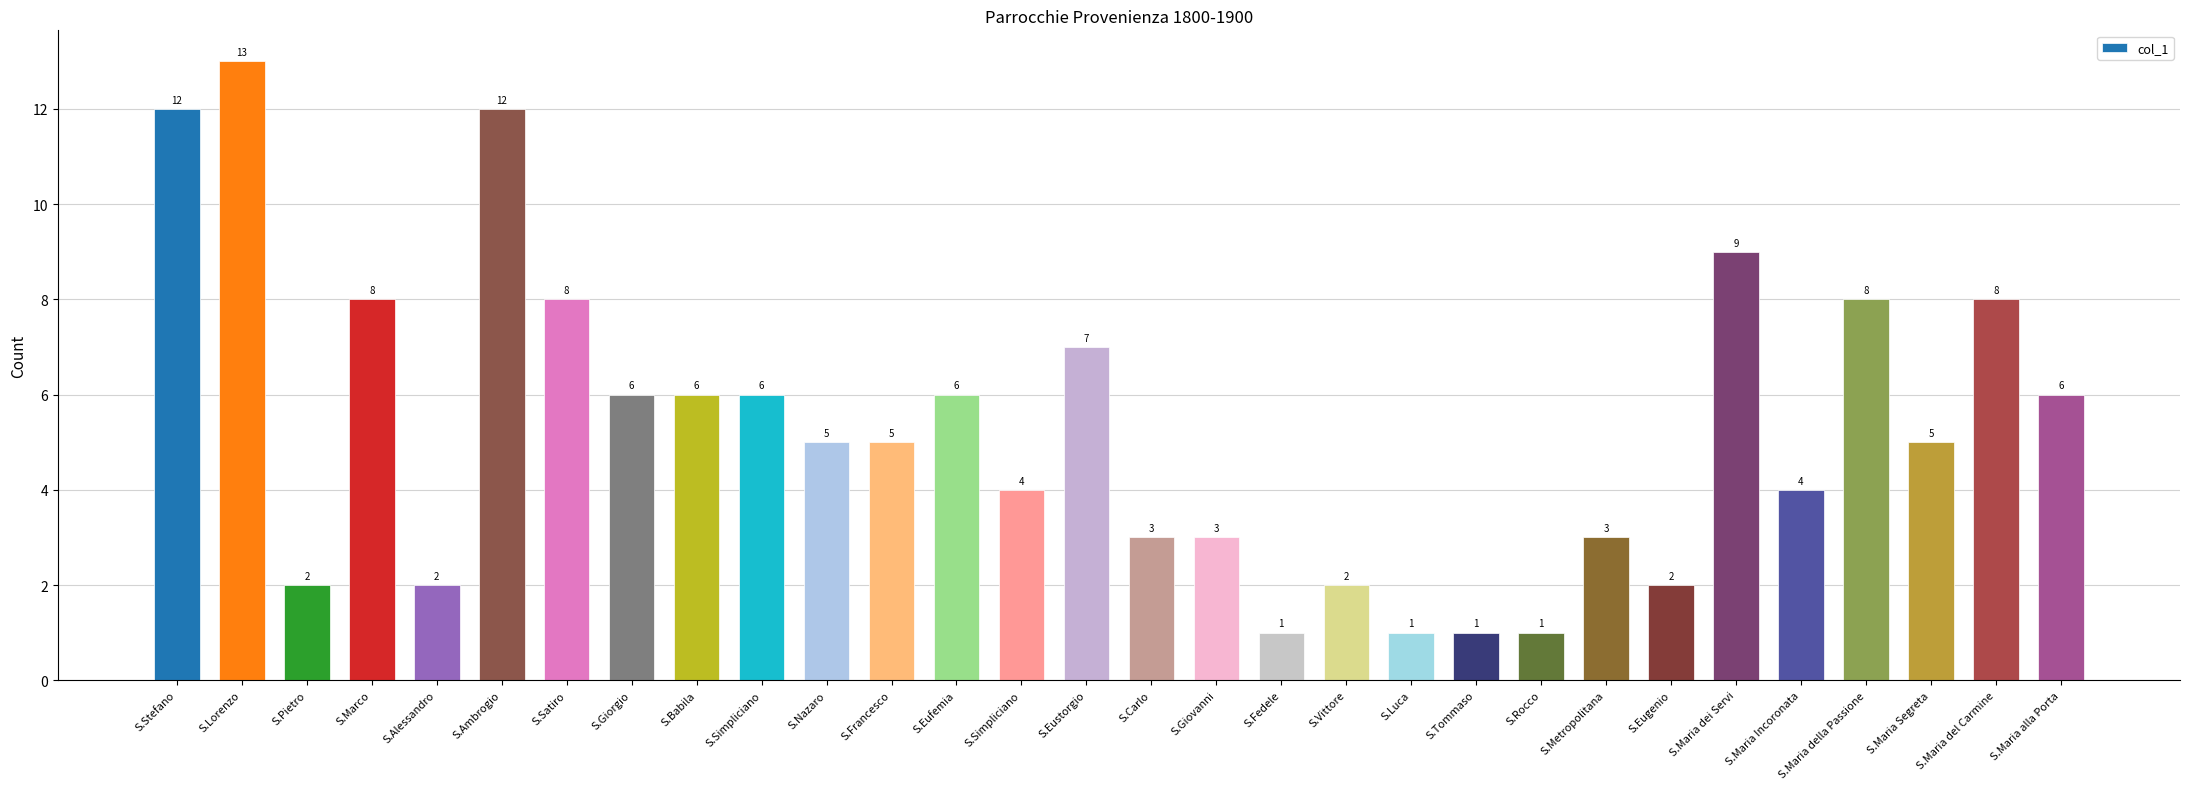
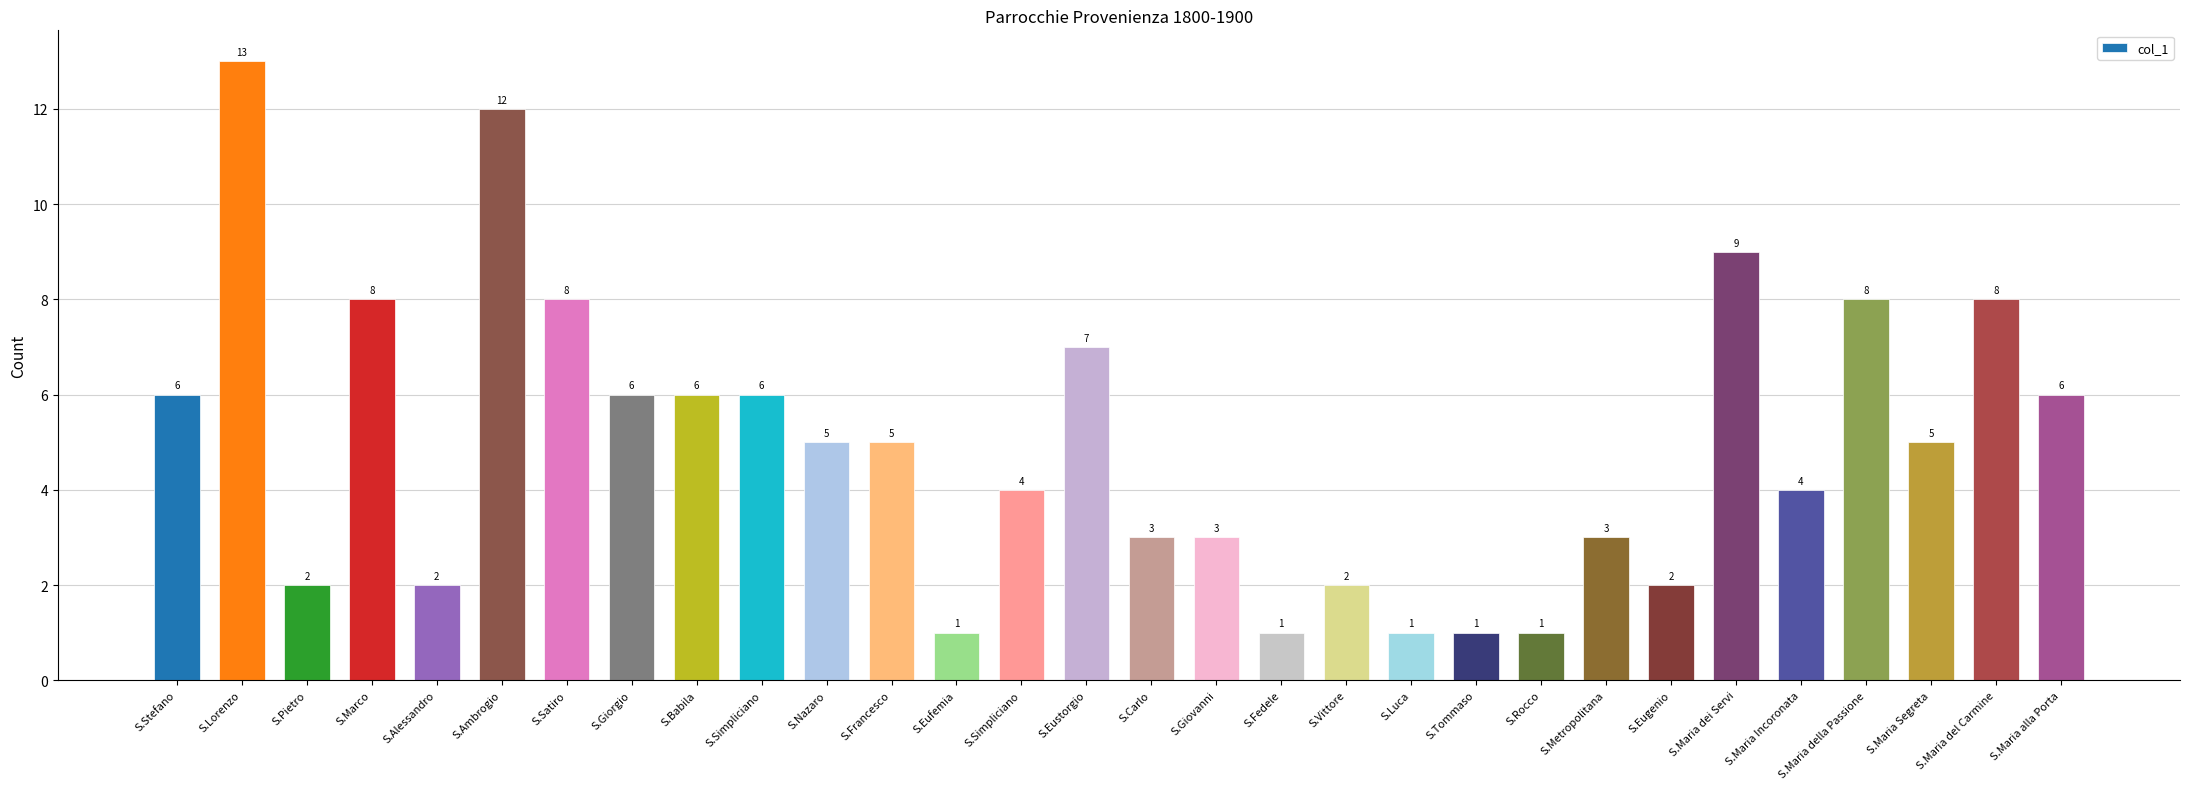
  {
-   "S.Stefano": 12,
+   "S.Stefano": 6,
    "S.Lorenzo": 13,
    "S.Pietro": 2,
    "S.Marco": 8,
    "S.Alessandro": 2,
    "S.Ambrogio": 12,
    "S.Satiro": 8,
    "S.Giorgio": 6,
    "S.Babila": 6,
    "S.Nazaro": 5,
    "S.Francesco": 5,
-   "S.Eufemia": 6,
+   "S.Eufemia": 1,
    "S.Eustorgio": 7,
    "S.Carlo": 3,
    "S.Giovanni": 3,
    "S.Fedele": 1,
    "S.Vittore": 2,
    "S.Luca": 1,
    "S.Tommaso": 1,
    "S.Rocco": 1,
    "S.Metropolitana": 3,
    "S.Eugenio": 2,
    "S.Maria dei Servi": 9,
    "S.Maria Incoronata": 4,
    "S.Maria della Passione": 8,
    "S.Maria Segreta": 5,
    "S.Maria del Carmine": 8,
    "S.Maria alla Porta": 6
  }
